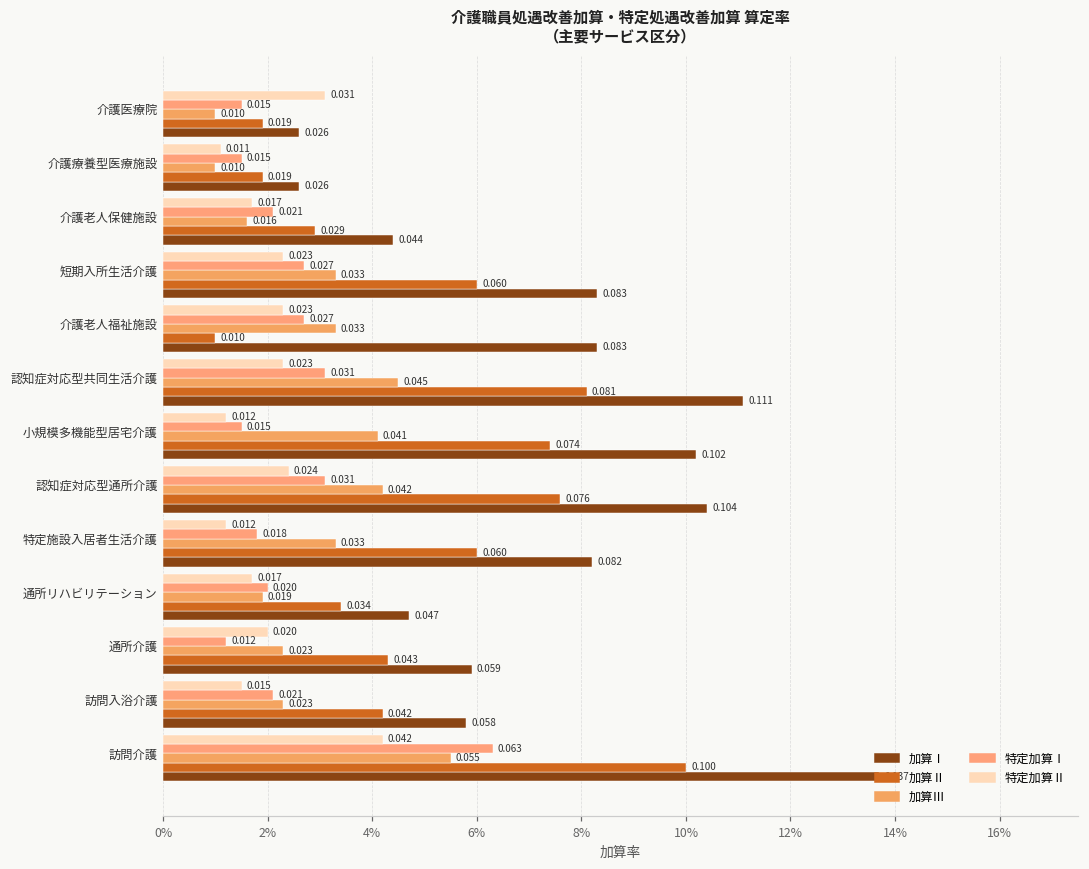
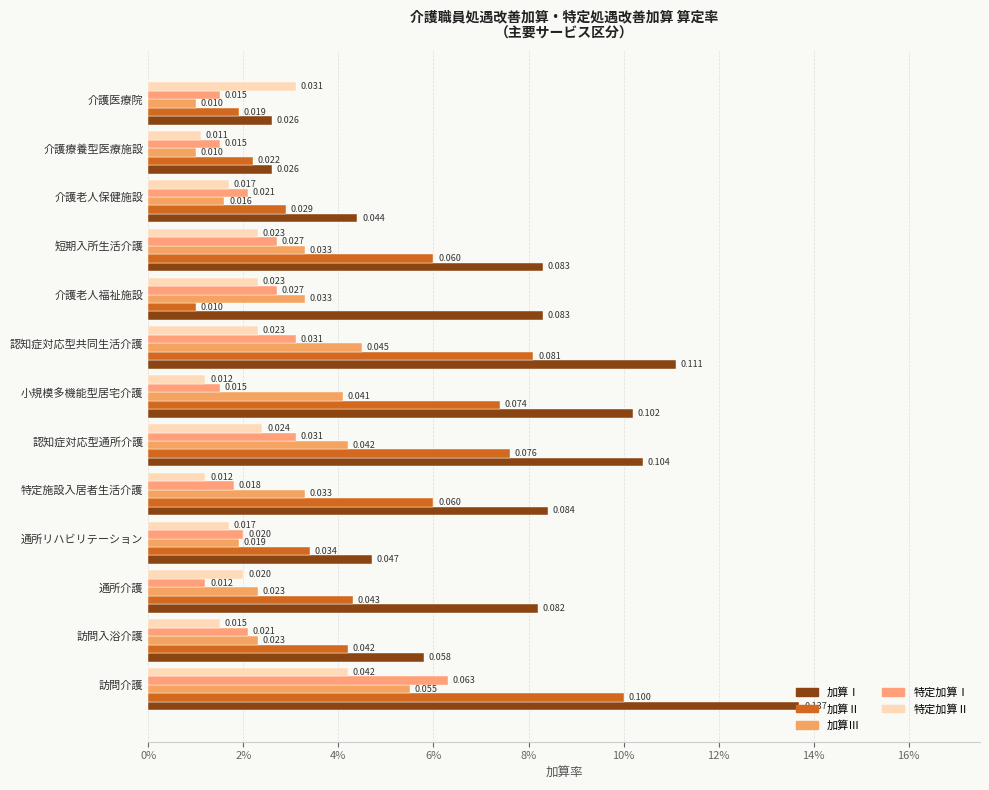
  {
    "加算Ⅰ": {
      "介護医療院": 0.026,
      "介護療養型医療施設": 0.026,
      "介護老人保健施設": 0.044,
      "短期入所生活介護": 0.083,
      "介護老人福祉施設": 0.083,
      "認知症対応型共同生活介護": 0.111,
      "小規模多機能型居宅介護": 0.102,
      "認知症対応型通所介護": 0.104,
-     "特定施設入居者生活介護": 0.082,
+     "特定施設入居者生活介護": 0.084,
      "通所リハビリテーション": 0.047,
-     "通所介護": 0.059,
+     "通所介護": 0.082,
      "訪問入浴介護": 0.058,
      "訪問介護": 0.137
    },
    "加算Ⅱ": {
      "介護医療院": 0.019,
-     "介護療養型医療施設": 0.019,
+     "介護療養型医療施設": 0.022,
      "介護老人保健施設": 0.029,
      "短期入所生活介護": 0.060,
      "介護老人福祉施設": 0.010,
      "認知症対応型共同生活介護": 0.081,
      "小規模多機能型居宅介護": 0.074,
      "認知症対応型通所介護": 0.076,
      "特定施設入居者生活介護": 0.060,
      "通所リハビリテーション": 0.034,
      "通所介護": 0.043,
      "訪問入浴介護": 0.042,
      "訪問介護": 0.100
    },
    "特定加算Ⅱ": {
      "介護医療院": 0.031,
      "介護療養型医療施設": 0.011,
      "介護老人保健施設": 0.017,
      "短期入所生活介護": 0.023,
      "介護老人福祉施設": 0.023,
      "認知症対応型共同生活介護": 0.023,
      "小規模多機能型居宅介護": 0.012,
      "認知症対応型通所介護": 0.024,
      "特定施設入居者生活介護": 0.012,
      "通所リハビリテーション": 0.017,
      "通所介護": 0.020,
      "訪問入浴介護": 0.015,
      "訪問介護": 0.042
    }
  }
